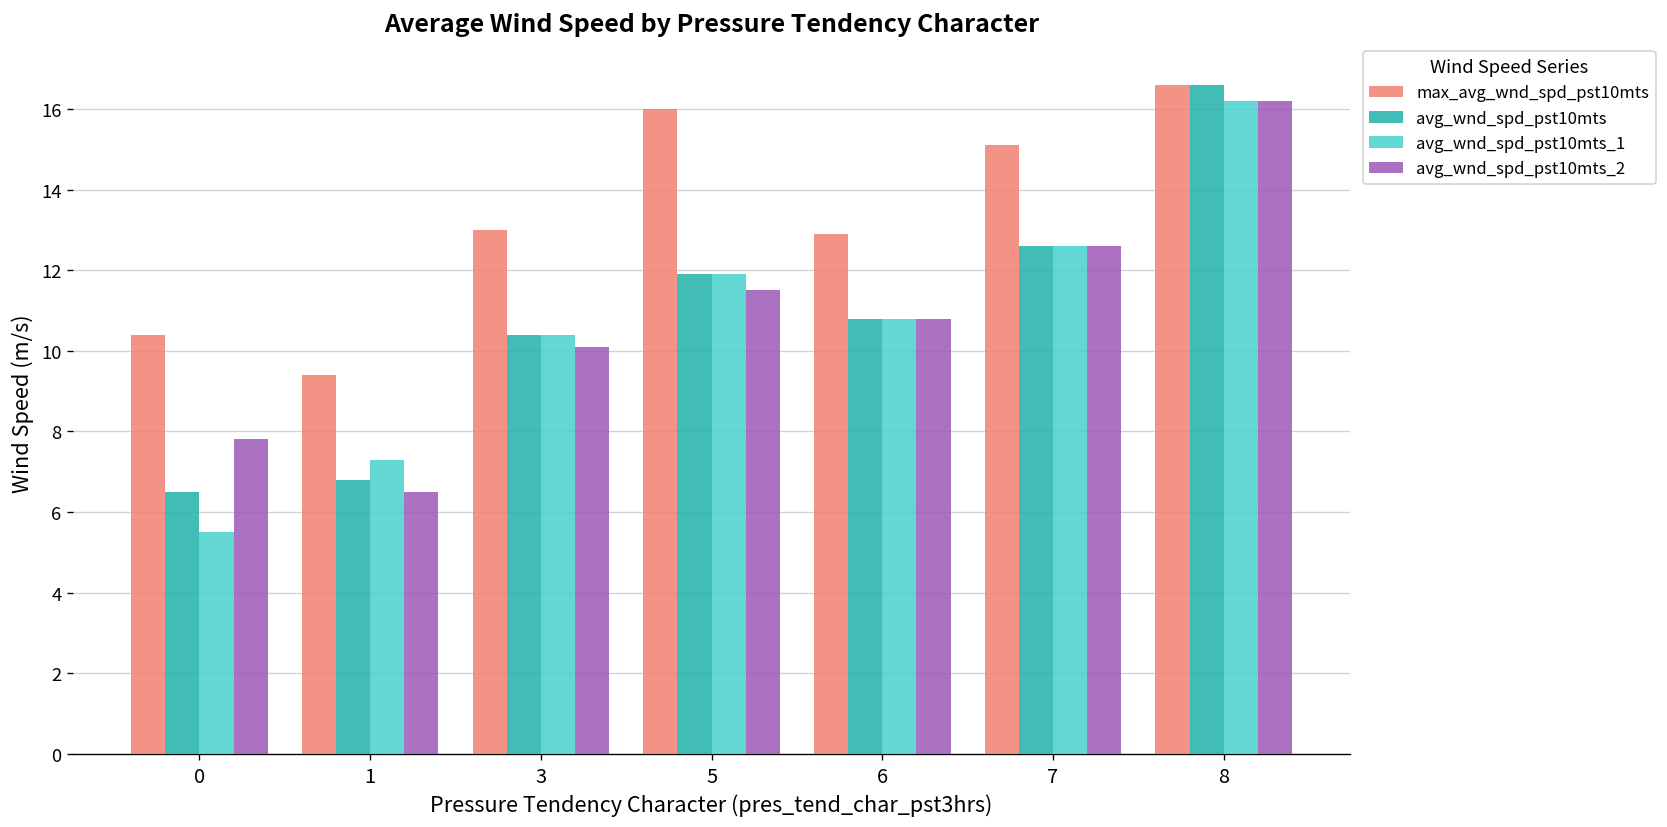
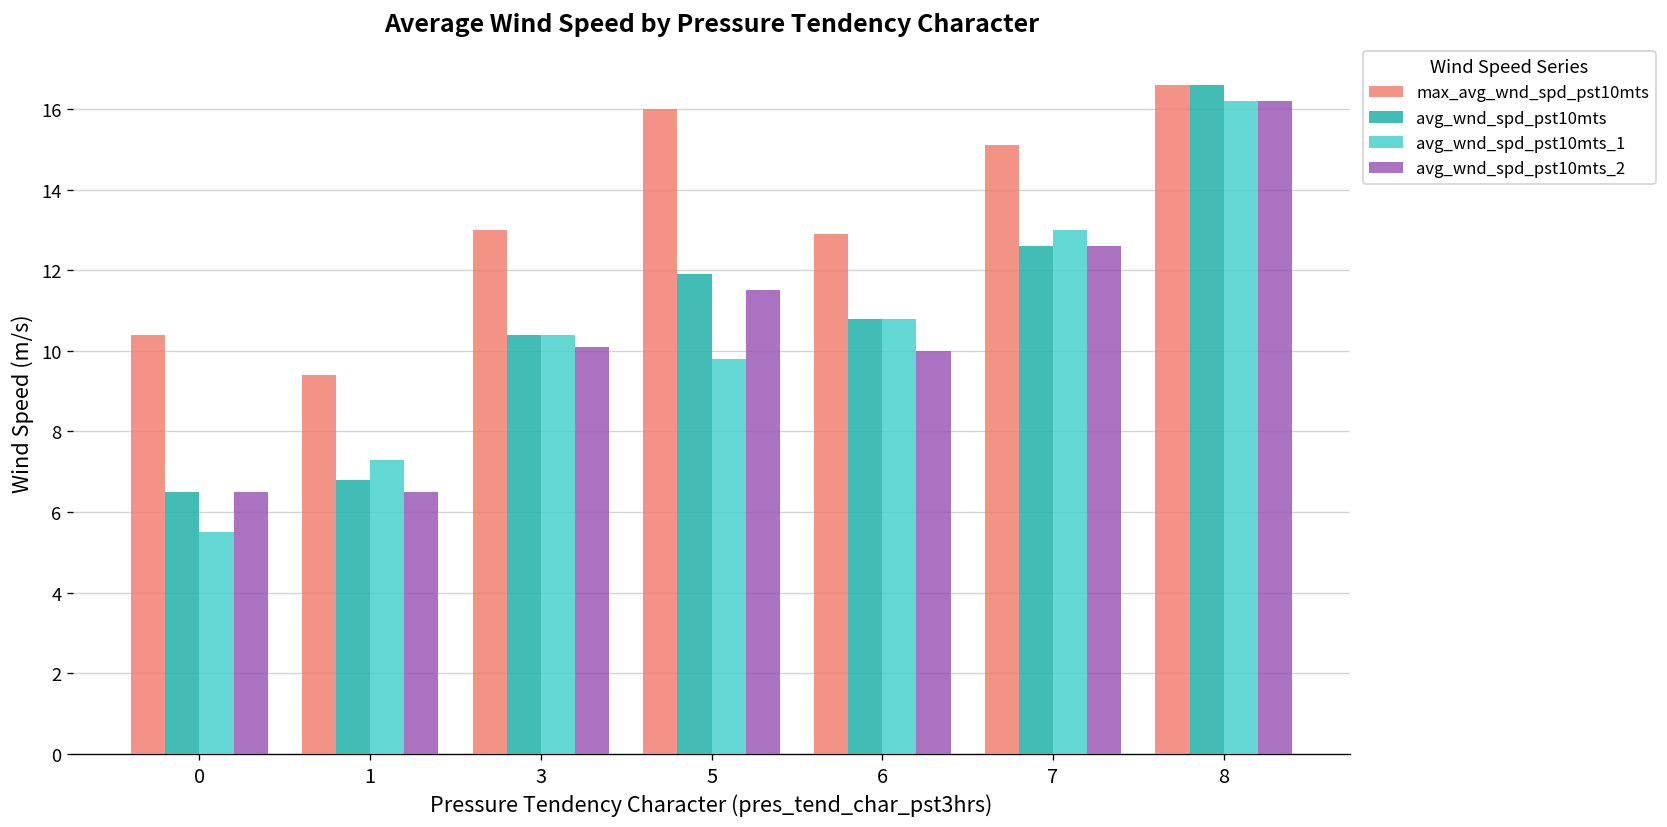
  {
    "max_avg_wnd_spd_pst10mts": {
      "0": 10.4,
      "1": 9.4,
      "3": 13.0,
      "5": 16.0,
      "6": 12.9,
      "7": 15.1,
      "8": 16.6
    },
    "avg_wnd_spd_pst10mts": {
      "0": 6.5,
      "1": 6.8,
      "3": 10.4,
      "5": 11.9,
      "6": 10.8,
      "7": 12.6,
      "8": 16.6
    },
    "avg_wnd_spd_pst10mts_1": {
      "0": 5.5,
      "1": 7.3,
      "3": 10.4,
-     "5": 11.9,
+     "5": 9.8,
      "6": 10.8,
-     "7": 12.6,
+     "7": 13.0,
      "8": 16.2
    },
    "avg_wnd_spd_pst10mts_2": {
-     "0": 7.8,
+     "0": 6.5,
      "1": 6.5,
      "3": 10.1,
      "5": 11.5,
-     "6": 10.8,
+     "6": 10.0,
      "7": 12.6,
      "8": 16.2
    }
  }
